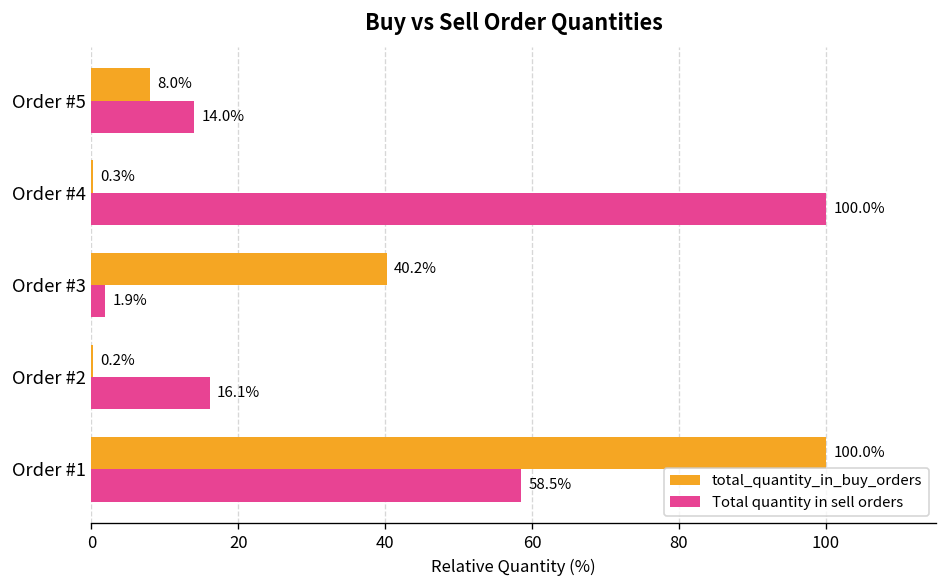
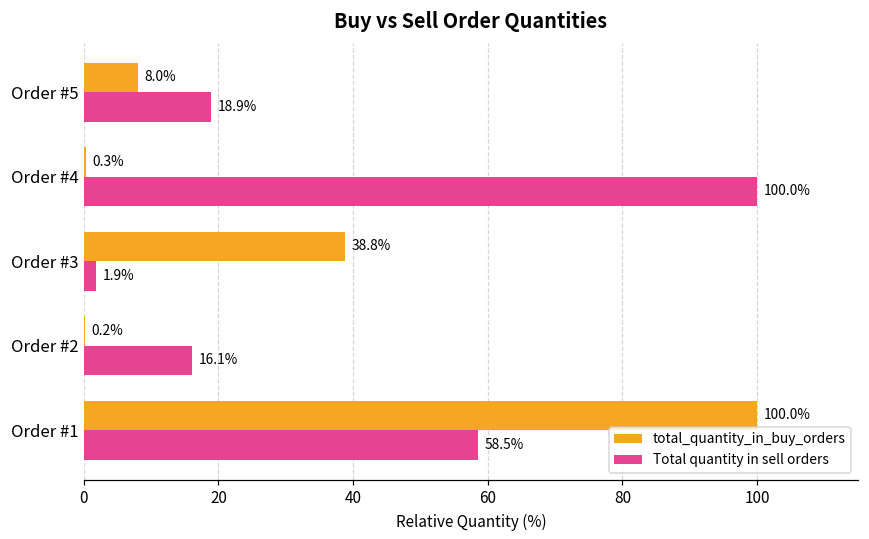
  {
    "total_quantity_in_buy_orders": {
      "Order #5": "8.0%",
      "Order #4": "0.3%",
-     "Order #3": "40.2%",
+     "Order #3": "38.8%",
      "Order #2": "0.2%",
      "Order #1": "100.0%"
    },
    "Total quantity in sell orders": {
-     "Order #5": "14.0%",
+     "Order #5": "18.9%",
      "Order #4": "100.0%",
      "Order #3": "1.9%",
      "Order #2": "16.1%",
      "Order #1": "58.5%"
    }
  }
